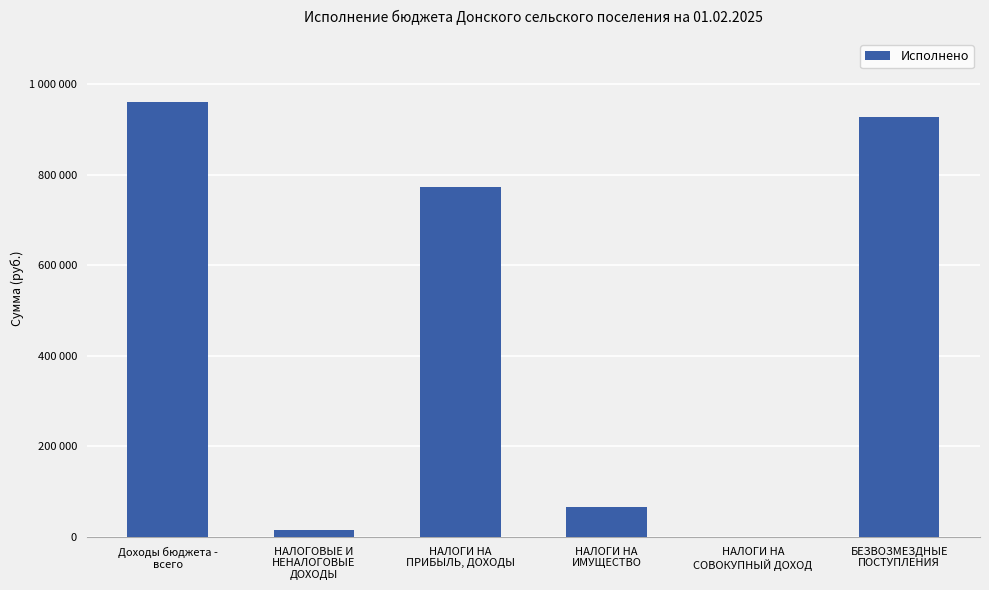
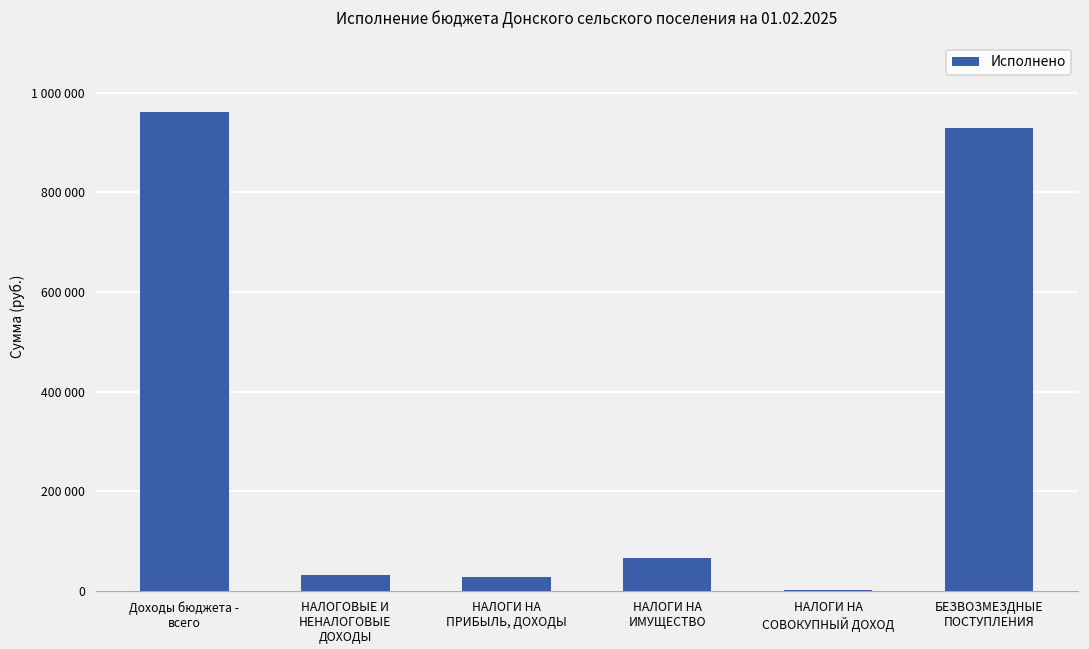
  {
    "Доходы бюджета - всего": 960000,
-   "НАЛОГОВЫЕ И НЕНАЛОГОВЫЕ ДОХОДЫ": 10000,
-   "НАЛОГИ НА ПРИБЫЛЬ, ДОХОДЫ": 770000,
+   "НАЛОГОВЫЕ И НЕНАЛОГОВЫЕ ДОХОДЫ": 30000,
+   "НАЛОГИ НА ПРИБЫЛЬ, ДОХОДЫ": 30000,
    "НАЛОГИ НА ИМУЩЕСТВО": 70000,
    "БЕЗВОЗМЕЗДНЫЕ ПОСТУПЛЕНИЯ": 930000
  }
